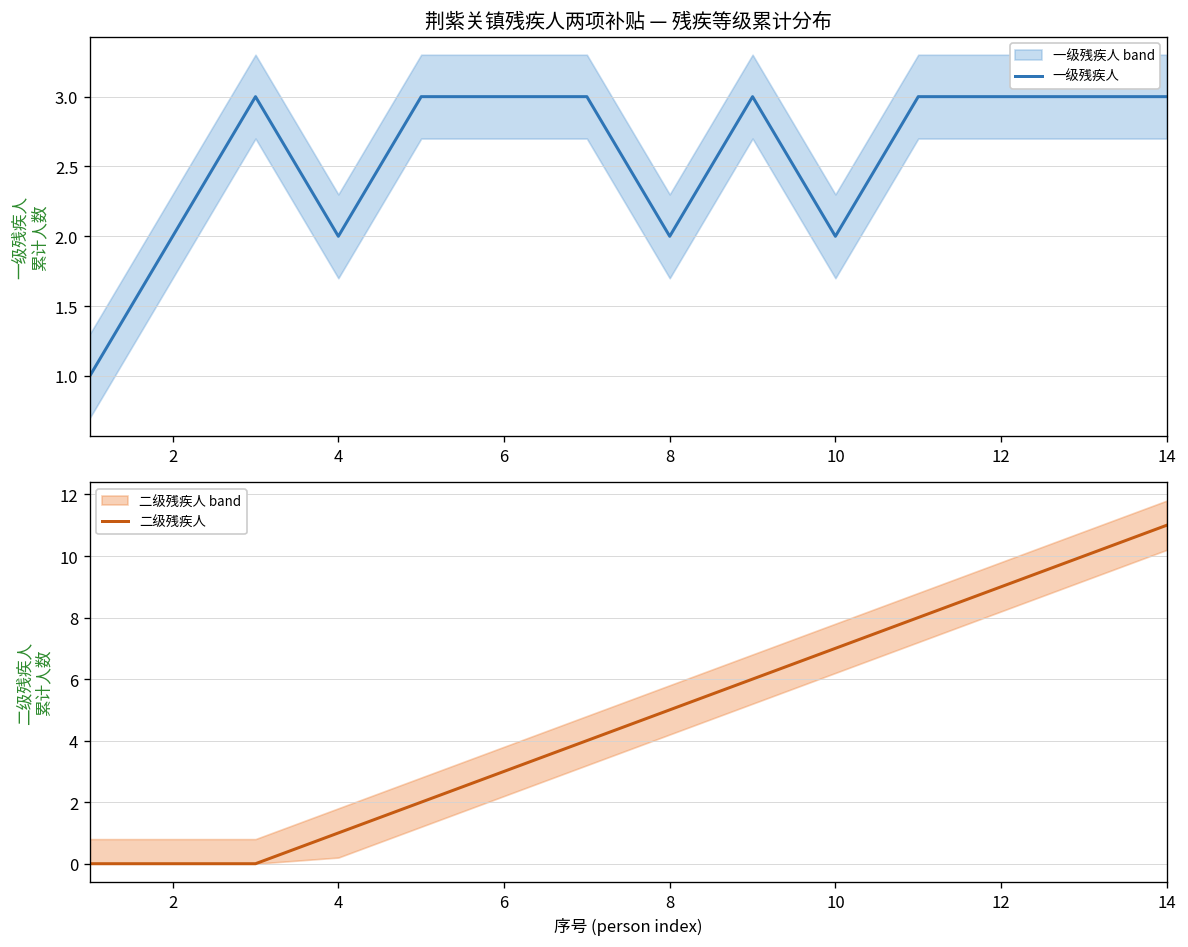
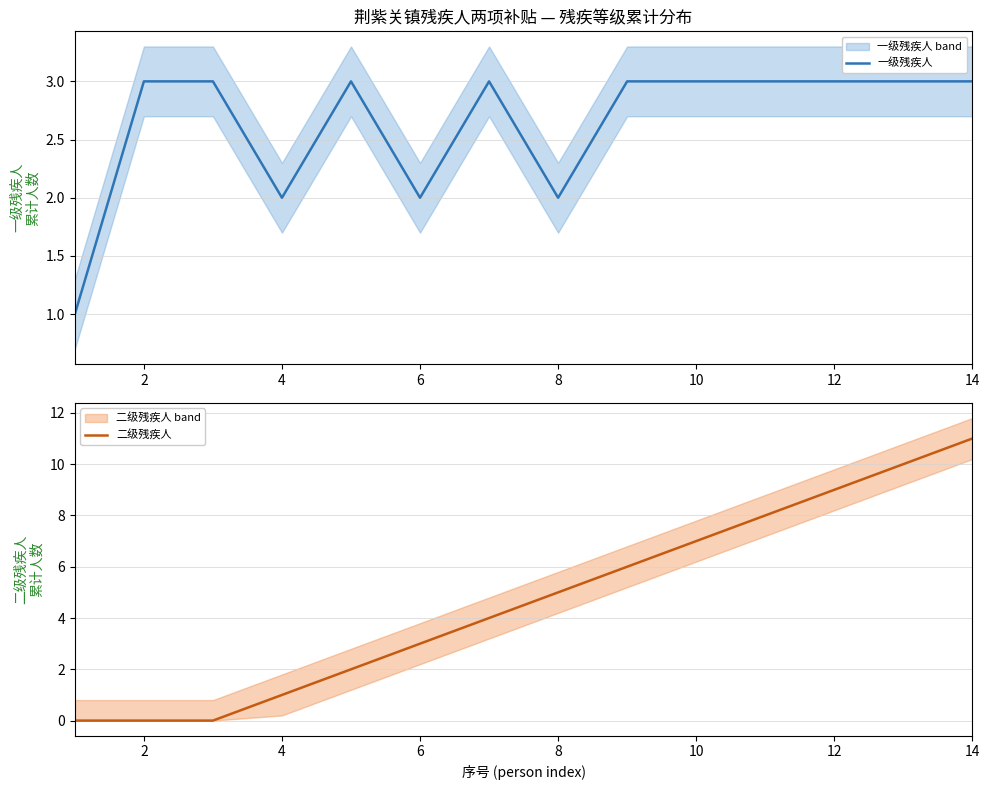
  {
    "荆紫关镇残疾人两项补贴 — 残疾等级累计分布": {
      "一级残疾人": {
-       "2": 2,
+       "2": 3,
        "4": 2,
-       "6": 3,
+       "6": 2,
        "8": 2,
-       "10": 2,
+       "10": 3,
        "12": 3,
        "14": 3
      }
    }
  }
